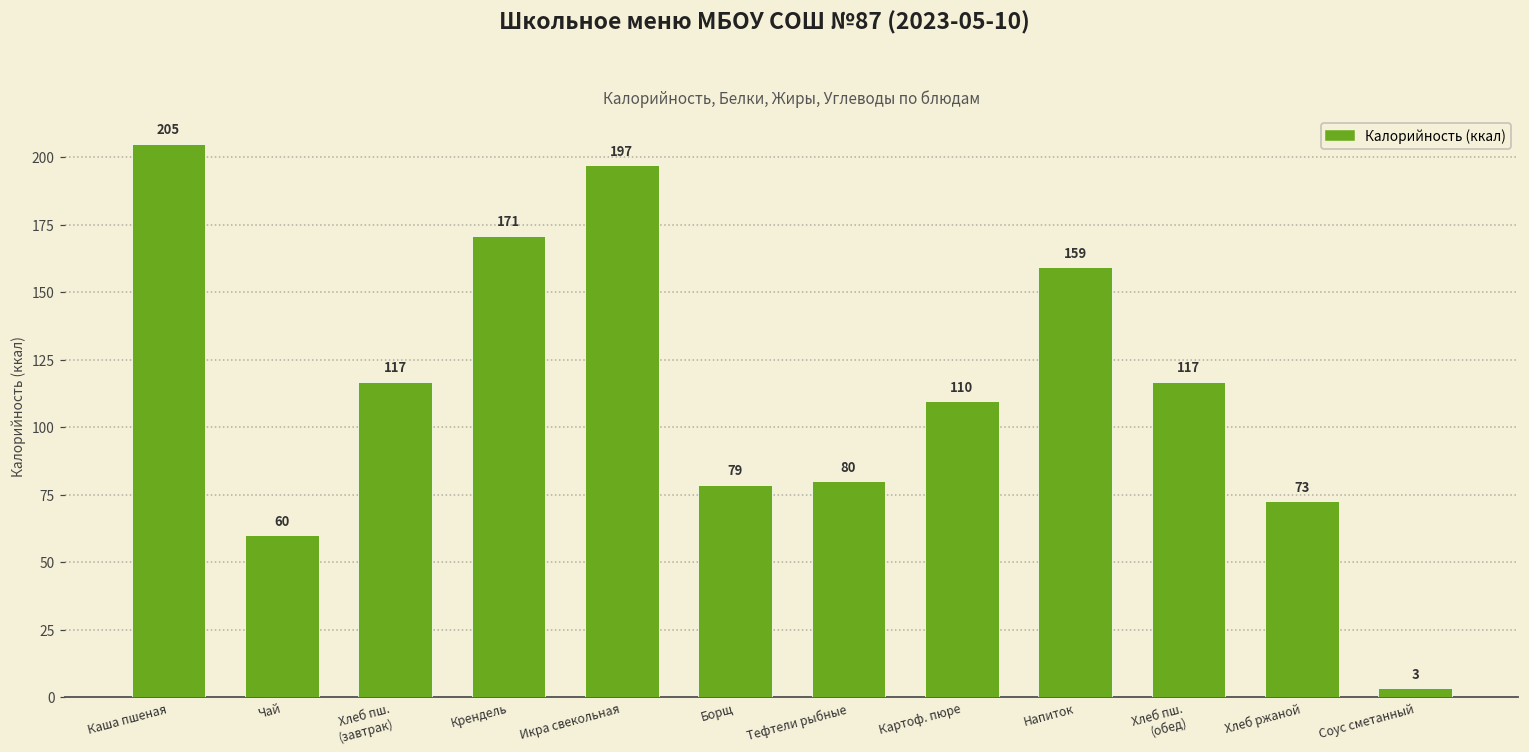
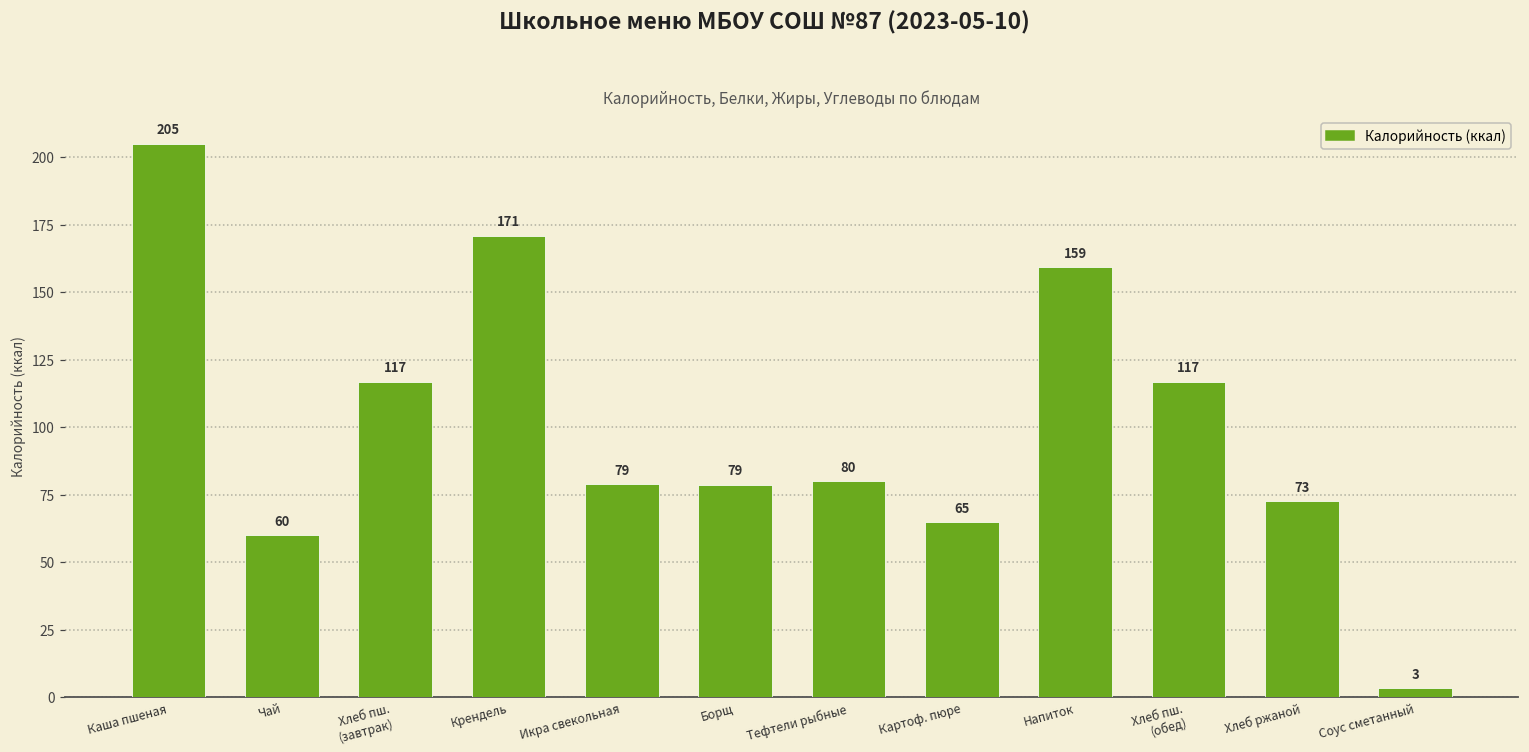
  {
    "Каша пшеная": 205,
    "Чай": 60,
    "Хлеб пш. (завтрак)": 117,
    "Крендель": 171,
-   "Икра свекольная": 197,
+   "Икра свекольная": 79,
    "Борщ": 79,
    "Тефтели рыбные": 80,
-   "Картоф. пюре": 110,
+   "Картоф. пюре": 65,
    "Напиток": 159,
    "Хлеб пш. (обед)": 117,
    "Хлеб ржаной": 73,
    "Соус сметанный": 3
  }
